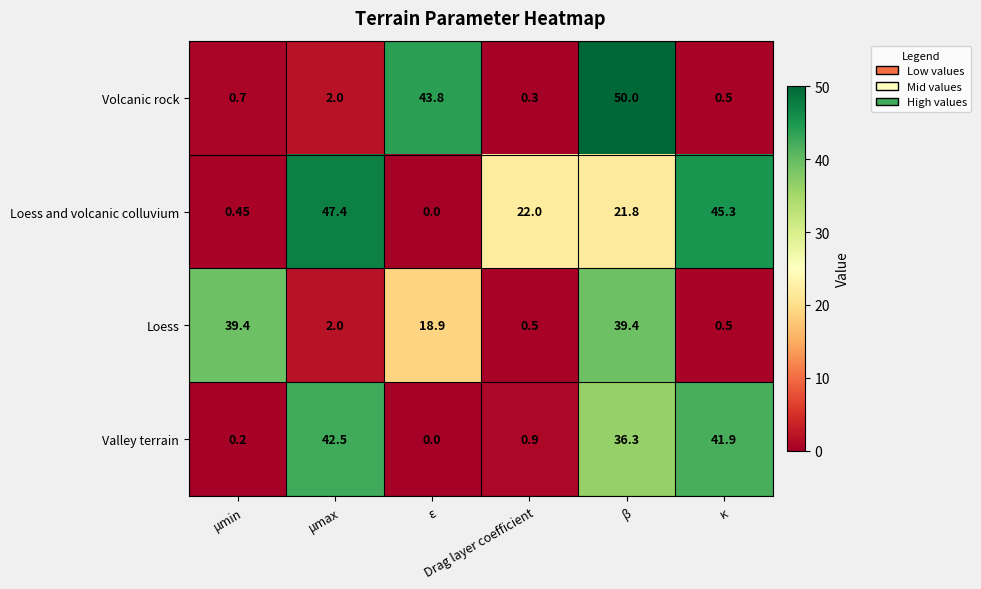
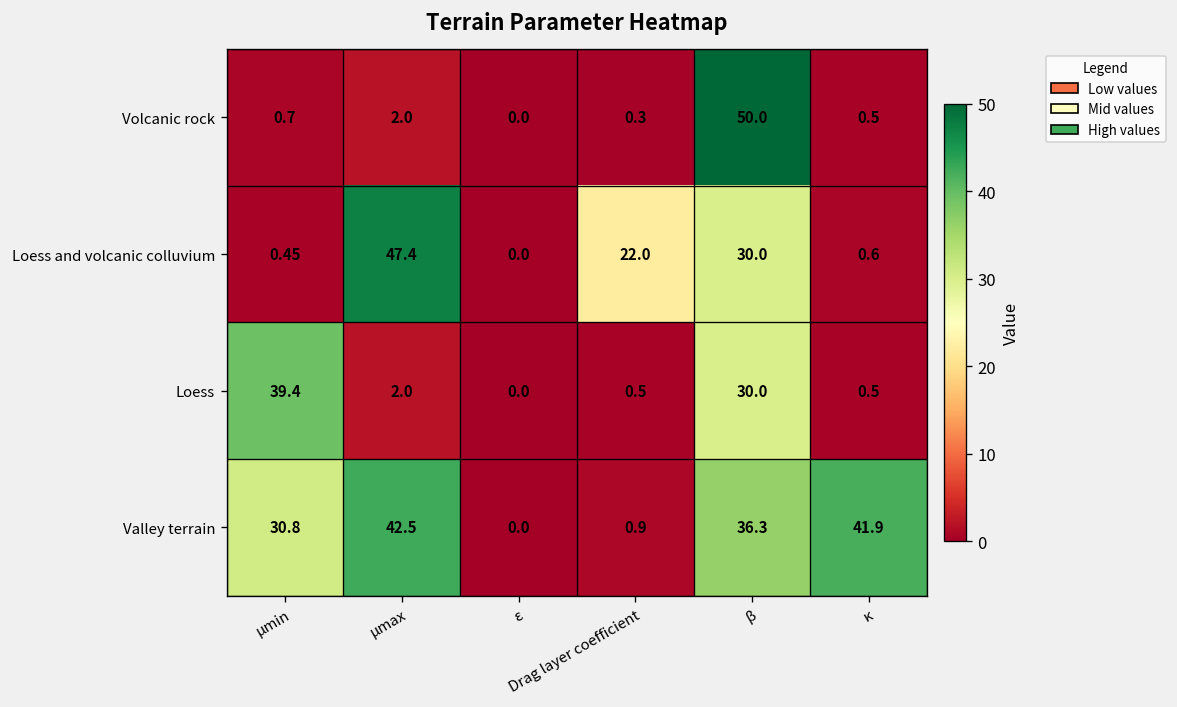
  {
    "Volcanic rock": {
      "μmin": 0.7,
      "μmax": 2.0,
-     "ε": 43.8,
+     "ε": 0.0,
      "Drag layer coefficient": 0.3,
      "β": 50.0,
      "κ": 0.5
    },
    "Loess and volcanic colluvium": {
      "μmin": 0.45,
      "μmax": 47.4,
      "ε": 0.0,
      "Drag layer coefficient": 22.0,
-     "β": 21.8,
-     "κ": 45.3
+     "β": 30.0,
+     "κ": 0.6
    },
    "Loess": {
      "μmin": 39.4,
      "μmax": 2.0,
-     "ε": 18.9,
+     "ε": 0.0,
      "Drag layer coefficient": 0.5,
-     "β": 39.4,
+     "β": 30.0,
      "κ": 0.5
    },
    "Valley terrain": {
-     "μmin": 0.2,
+     "μmin": 30.8,
      "μmax": 42.5,
      "ε": 0.0,
      "Drag layer coefficient": 0.9,
      "β": 36.3,
      "κ": 41.9
    }
  }
